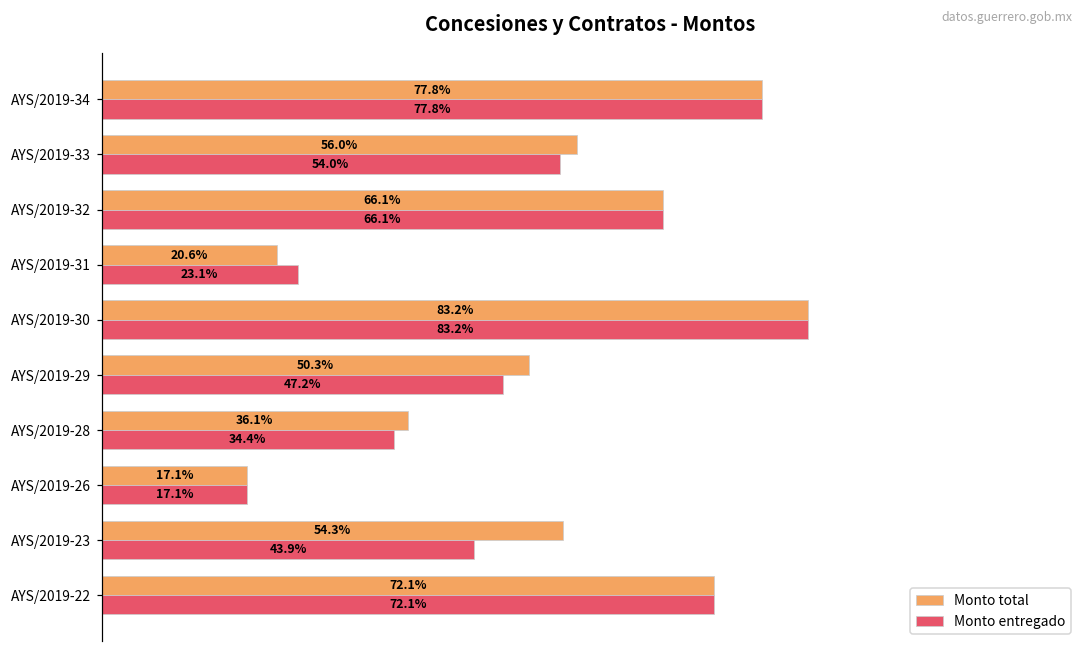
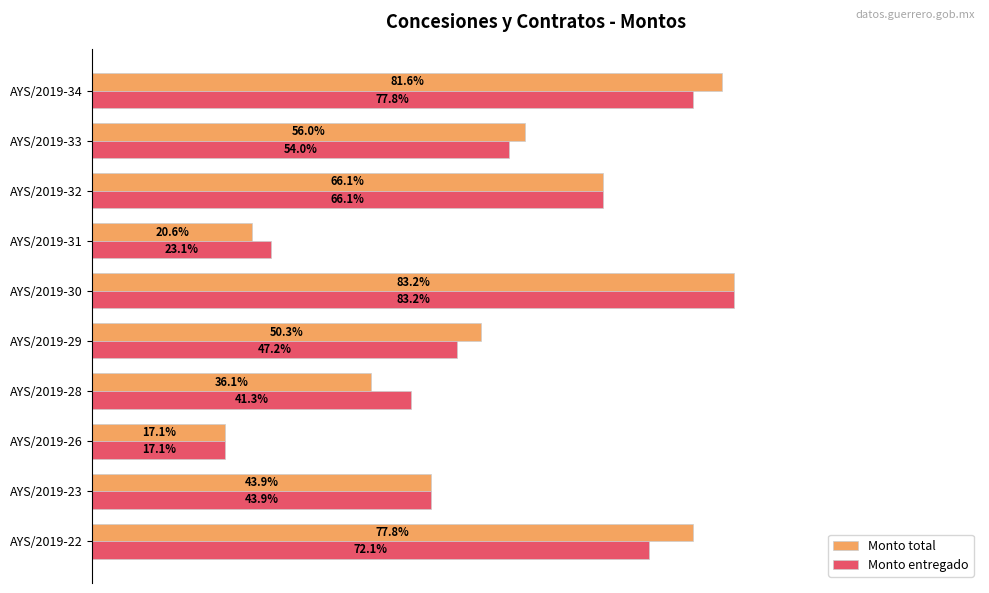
  {
    "Monto total": {
-     "AYS/2019-34": "77.8%",
+     "AYS/2019-34": "81.6%",
      "AYS/2019-33": "56.0%",
      "AYS/2019-32": "66.1%",
      "AYS/2019-31": "20.6%",
      "AYS/2019-30": "83.2%",
      "AYS/2019-29": "50.3%",
      "AYS/2019-28": "36.1%",
      "AYS/2019-26": "17.1%",
-     "AYS/2019-23": "54.3%",
-     "AYS/2019-22": "72.1%"
+     "AYS/2019-23": "43.9%",
+     "AYS/2019-22": "77.8%"
    },
    "Monto entregado": {
      "AYS/2019-34": "77.8%",
      "AYS/2019-33": "54.0%",
      "AYS/2019-32": "66.1%",
      "AYS/2019-31": "23.1%",
      "AYS/2019-30": "83.2%",
      "AYS/2019-29": "47.2%",
-     "AYS/2019-28": "34.4%",
+     "AYS/2019-28": "41.3%",
      "AYS/2019-26": "17.1%",
      "AYS/2019-23": "43.9%",
      "AYS/2019-22": "72.1%"
    }
  }
